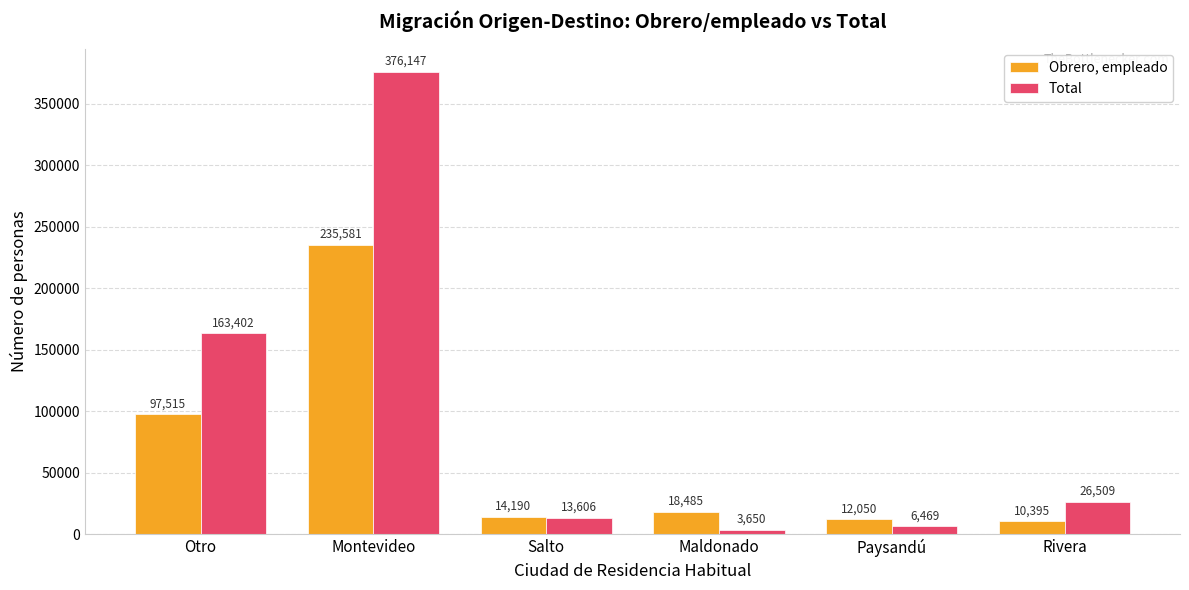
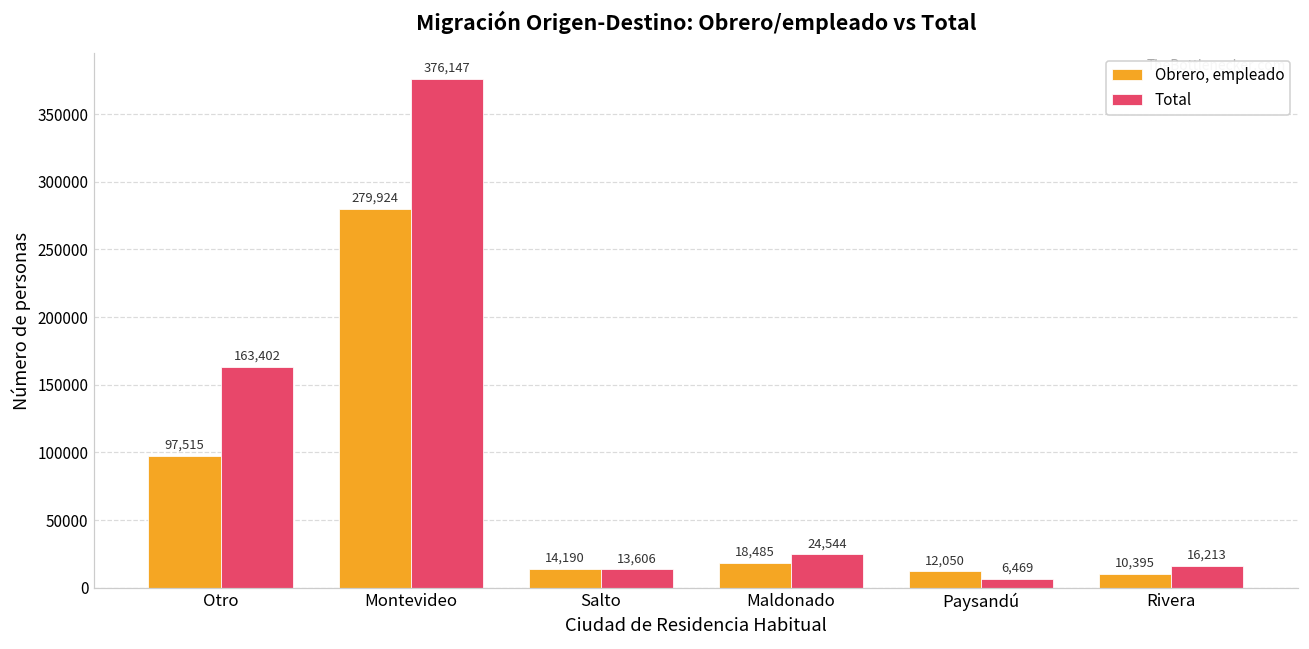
  {
    "Obrero, empleado": {
      "Otro": "97,515",
-     "Montevideo": "235,581",
+     "Montevideo": "279,924",
      "Salto": "14,190",
      "Maldonado": "18,485",
      "Paysandú": "12,050",
      "Rivera": "10,395"
    },
    "Total": {
      "Otro": "163,402",
      "Montevideo": "376,147",
      "Salto": "13,606",
-     "Maldonado": "3,650",
+     "Maldonado": "24,544",
      "Paysandú": "6,469",
-     "Rivera": "26,509"
+     "Rivera": "16,213"
    }
  }
